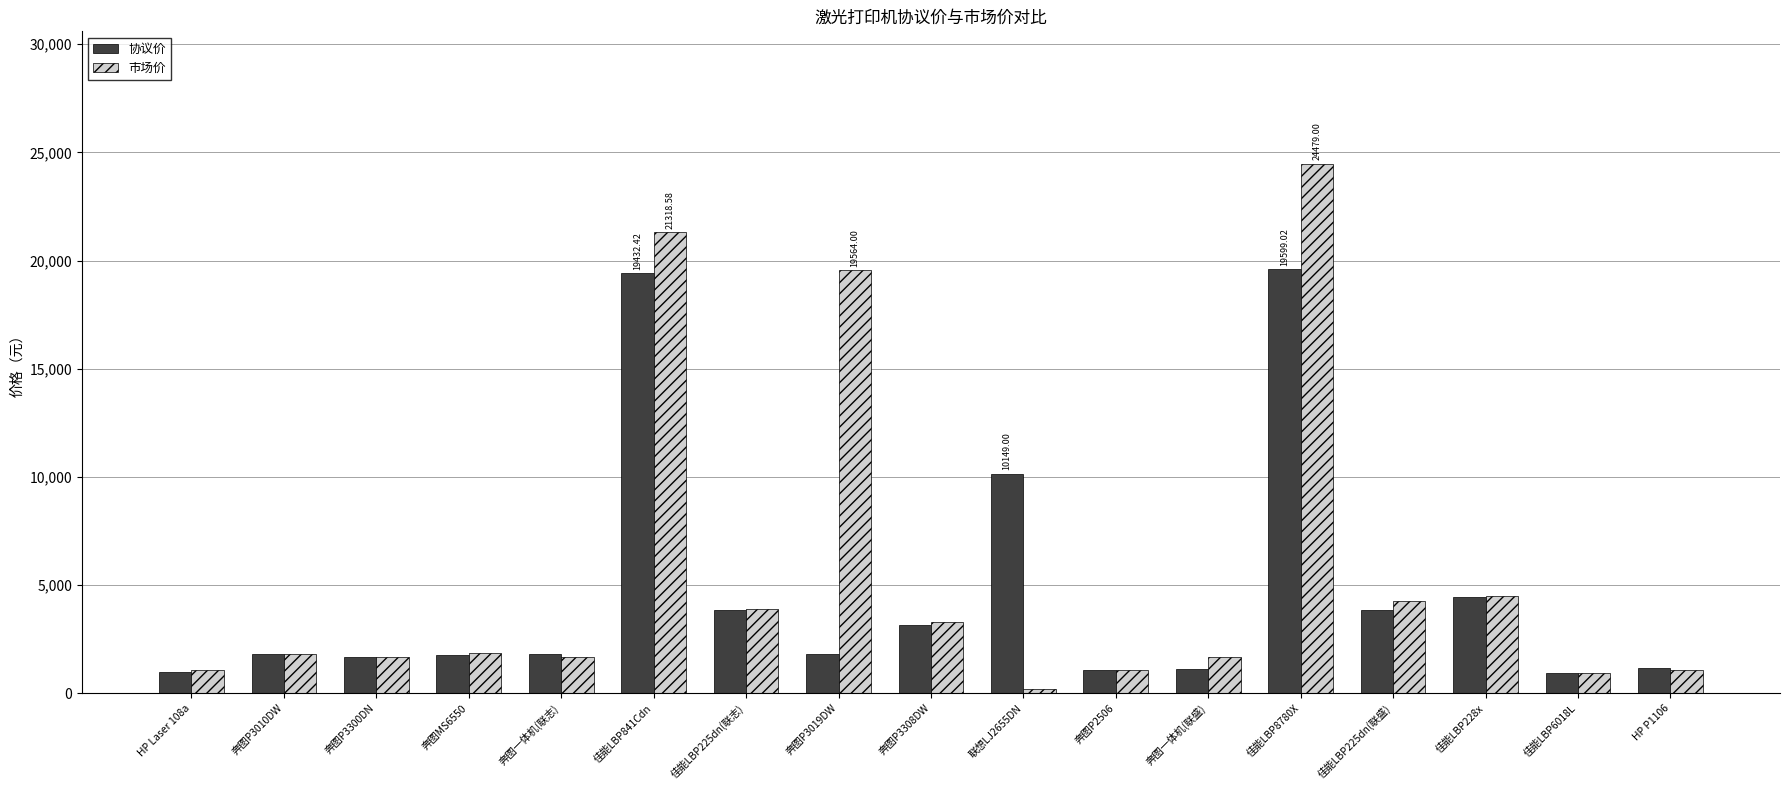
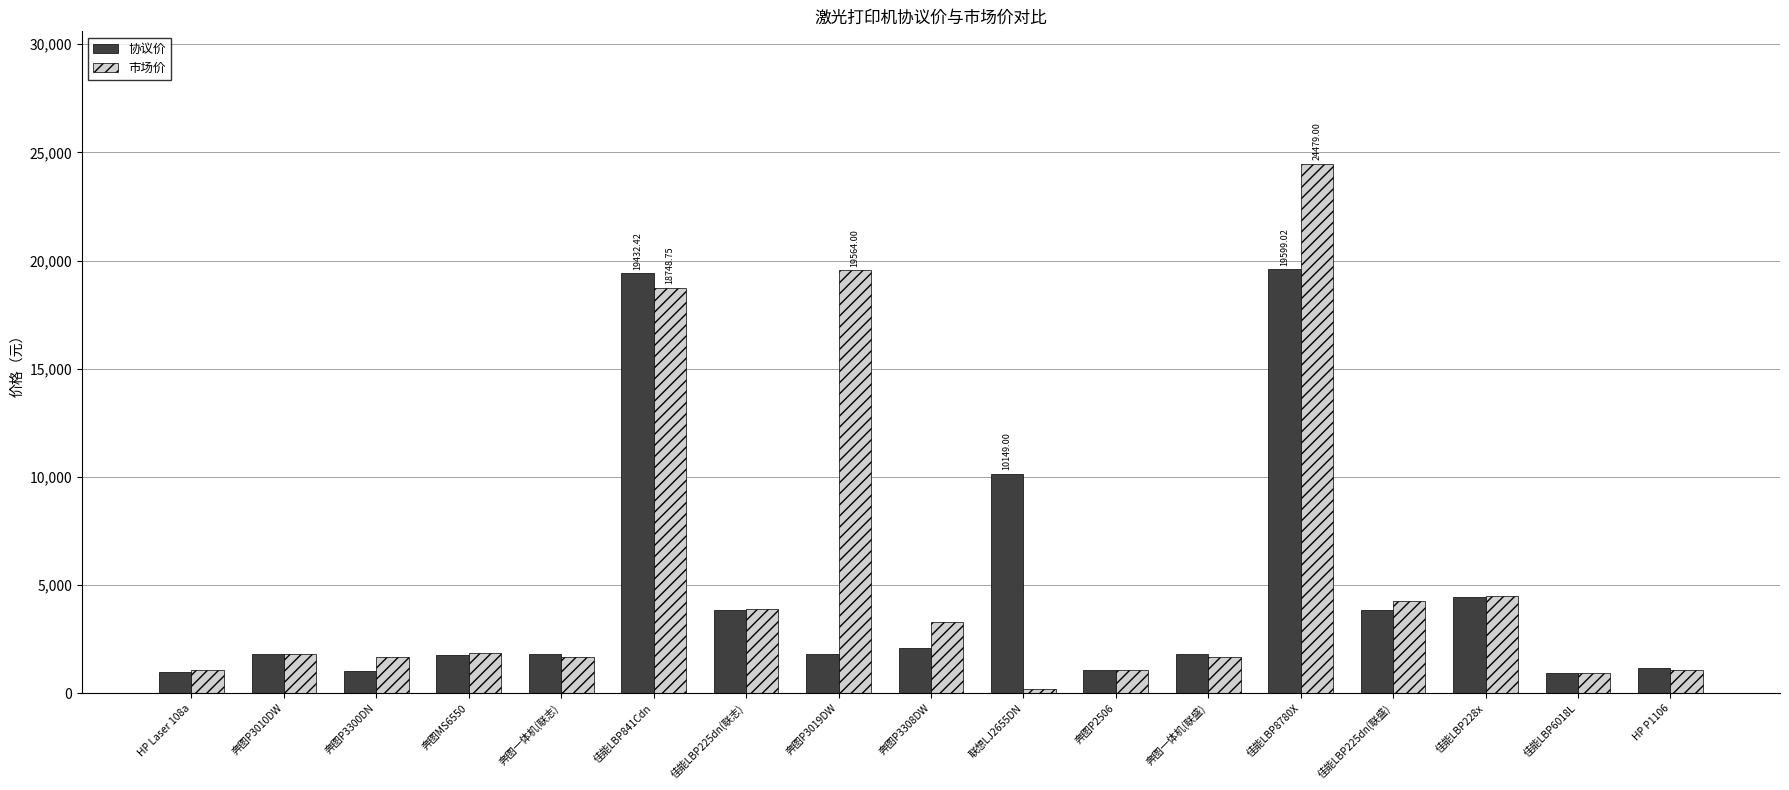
  {
    "协议价": {
      "HP Laser 108a": "1,000",
      "奔图P3010DW": "1,800",
-     "奔图P3300DN": "1,700",
+     "奔图P3300DN": "1,000",
      "奔图MS6550": "1,800",
      "奔图一体机(联志)": "1,800",
      "佳能LBP225dn(联志)": "3,800",
      "奔图P3019DW": "1,800",
-     "奔图P3308DW": "3,100",
+     "奔图P3308DW": "2,100",
      "奔图P2506": "1,100",
-     "奔图一体机(联盛)": "1,100",
+     "奔图一体机(联盛)": "1,800",
      "佳能LBP225dn(联盛)": "3,800",
      "佳能LBP228x": "4,400",
      "佳能LBP6018L": "900",
      "HP P1106": "1,200"
    },
    "市场价": {
-     "佳能LBP841Cdn": "21318.58",
+     "佳能LBP841Cdn": "18748.75",
      "奔图P3019DW": "19564.00",
      "佳能LBP8780X": "24479.00"
    }
  }
